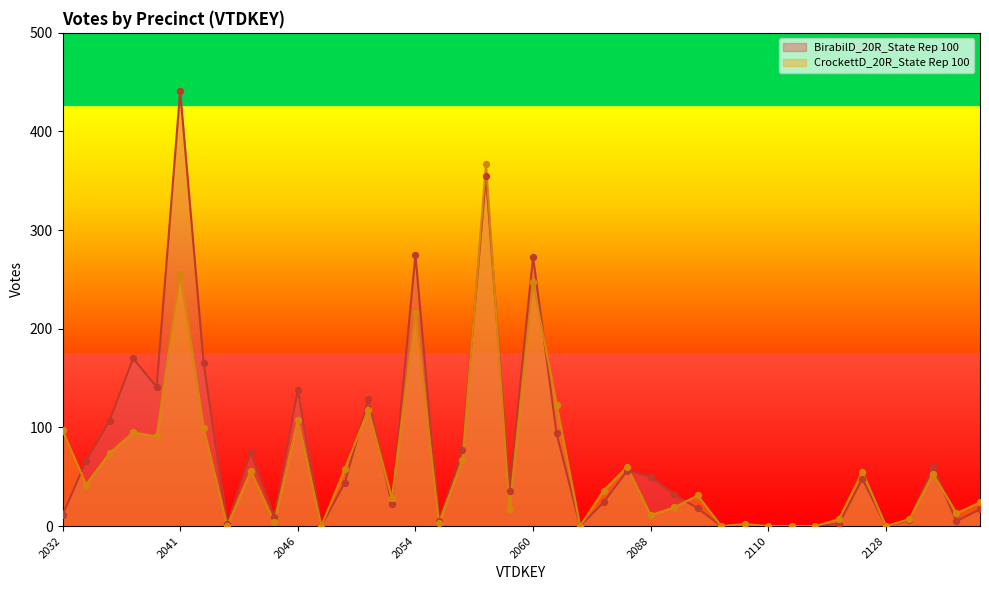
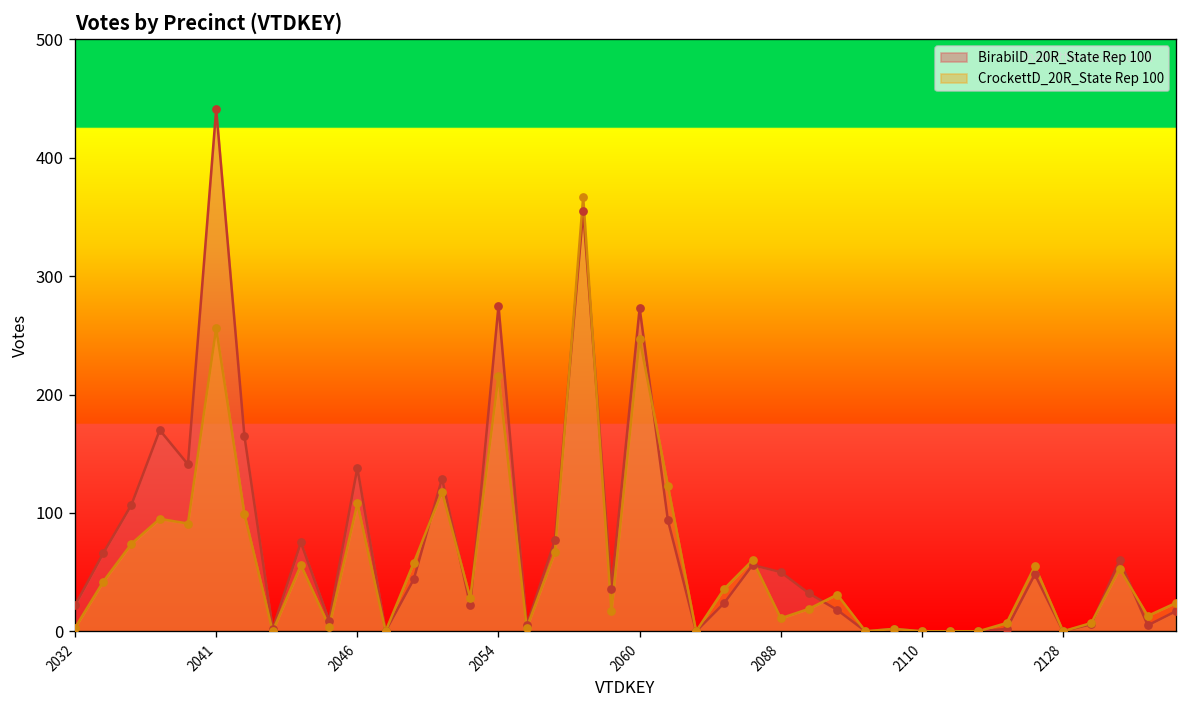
  {
    "BirabilD_20R_State Rep 100": {
-     "2032": 10,
+     "2032": 20,
      "2041": 440,
      "2046": 140,
      "2054": 280,
      "2060": 270,
      "2088": 50
    },
    "CrockettD_20R_State Rep 100": {
-     "2032": 100,
+     "2032": 0,
      "2041": 260,
      "2046": 110,
      "2054": 220,
      "2060": 250,
      "2088": 10
    }
  }
